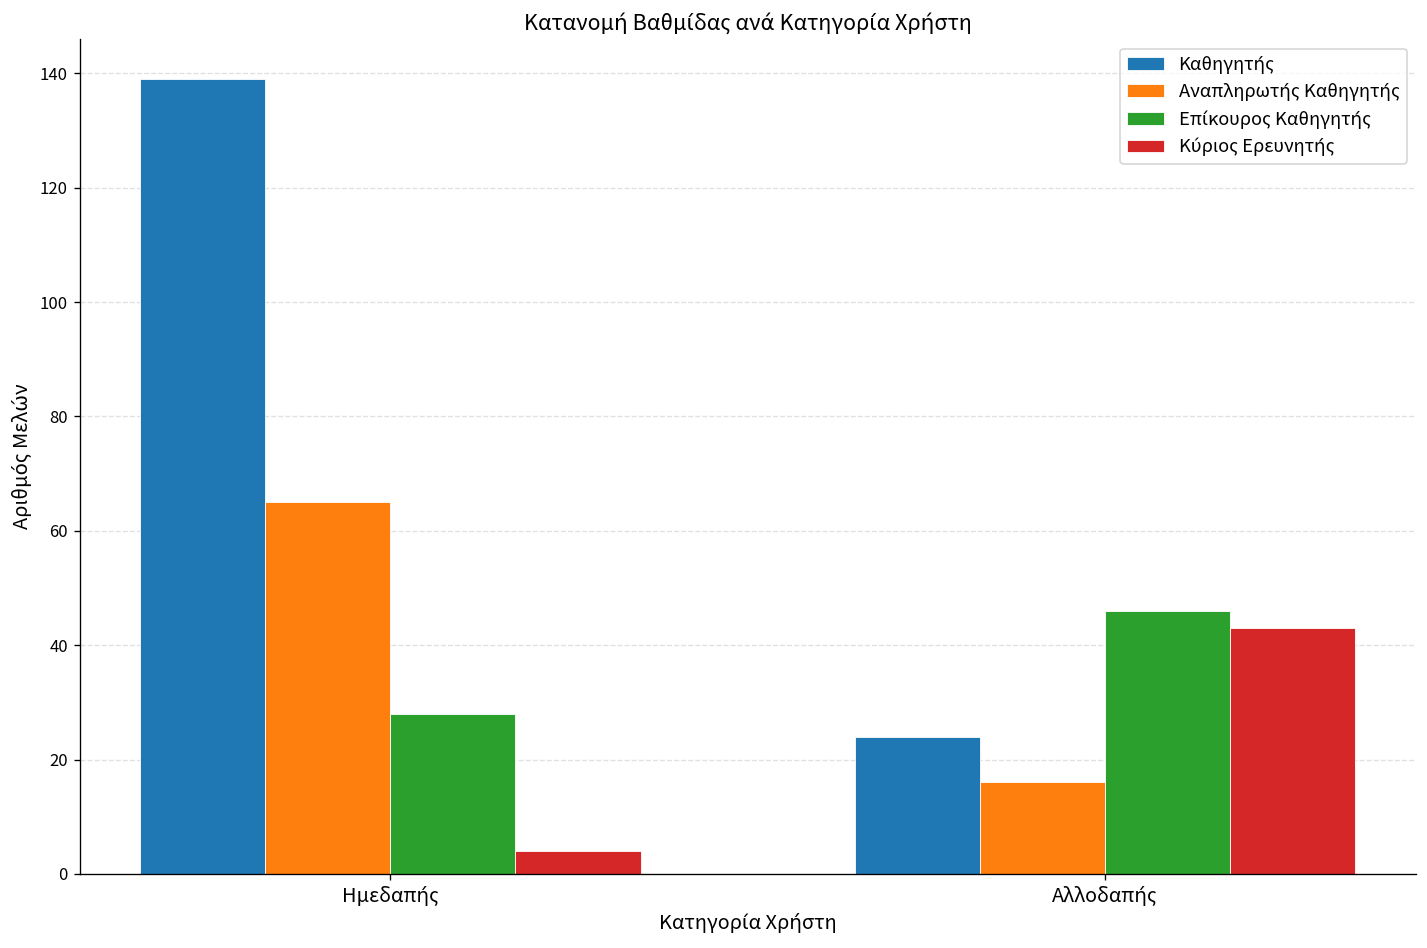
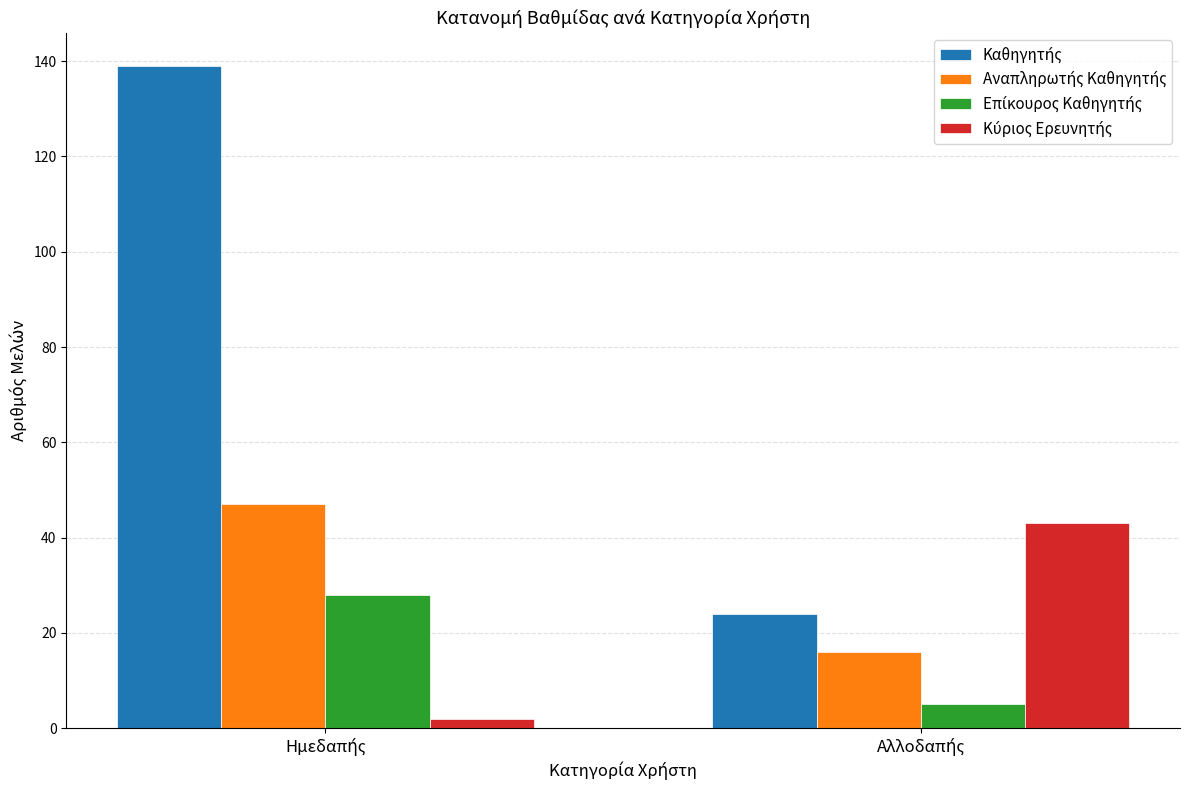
  {
    "Καθηγητής": {
      "Ημεδαπής": 139,
      "Αλλοδαπής": 24
    },
    "Αναπληρωτής Καθηγητής": {
-     "Ημεδαπής": 65,
+     "Ημεδαπής": 47,
      "Αλλοδαπής": 16
    },
    "Επίκουρος Καθηγητής": {
      "Ημεδαπής": 28,
-     "Αλλοδαπής": 46
+     "Αλλοδαπής": 5
    },
    "Κύριος Ερευνητής": {
-     "Ημεδαπής": 4,
+     "Ημεδαπής": 2,
      "Αλλοδαπής": 43
    }
  }
